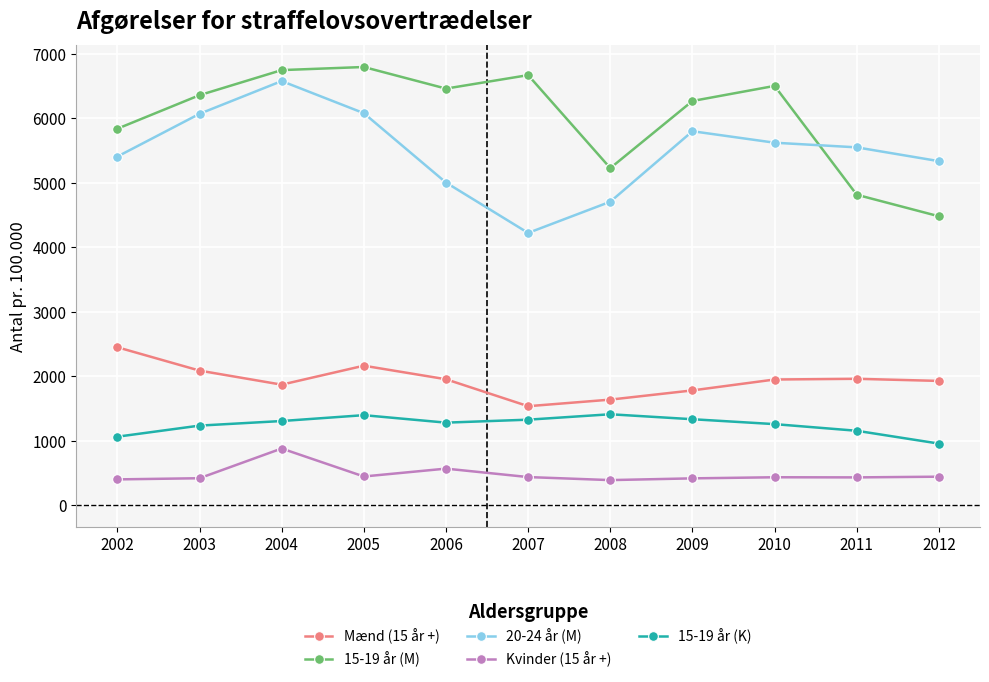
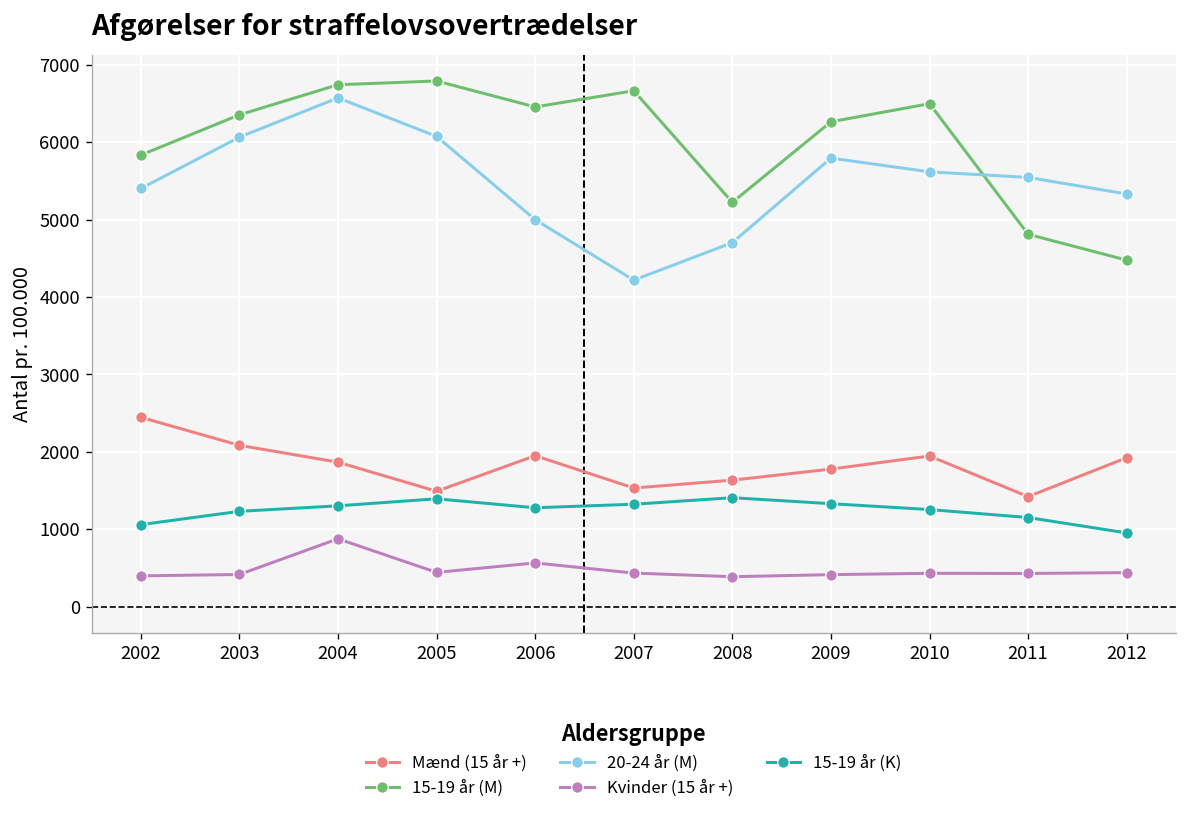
  {
    "Mænd (15 år +)": {
      "2002": 2400,
      "2003": 2100,
      "2004": 1900,
-     "2005": 2200,
+     "2005": 1500,
      "2006": 2000,
      "2007": 1500,
      "2008": 1600,
      "2009": 1800,
      "2010": 1900,
-     "2011": 2000,
+     "2011": 1400,
      "2012": 1900
    },
    "15-19 år (M)": {
      "2002": 5800,
      "2003": 6400,
      "2004": 6700,
      "2005": 6800,
      "2006": 6500,
      "2007": 6700,
      "2008": 5200,
      "2009": 6300,
      "2010": 6500,
      "2011": 4800,
      "2012": 4500
    },
    "20-24 år (M)": {
      "2002": 5400,
      "2003": 6100,
      "2004": 6600,
      "2005": 6100,
      "2006": 5000,
      "2007": 4200,
      "2008": 4700,
      "2009": 5800,
      "2010": 5600,
      "2011": 5500,
      "2012": 5300
    },
    "Kvinder (15 år +)": {
      "2002": 400,
      "2003": 400,
      "2004": 900,
      "2005": 400,
      "2006": 600,
      "2007": 400,
      "2008": 400,
      "2009": 400,
      "2010": 400,
      "2011": 400,
      "2012": 400
    },
    "15-19 år (K)": {
      "2002": 1100,
      "2003": 1200,
      "2004": 1300,
      "2005": 1400,
      "2006": 1300,
      "2007": 1300,
      "2008": 1400,
      "2009": 1300,
      "2010": 1300,
      "2011": 1200,
      "2012": 1000
    }
  }
